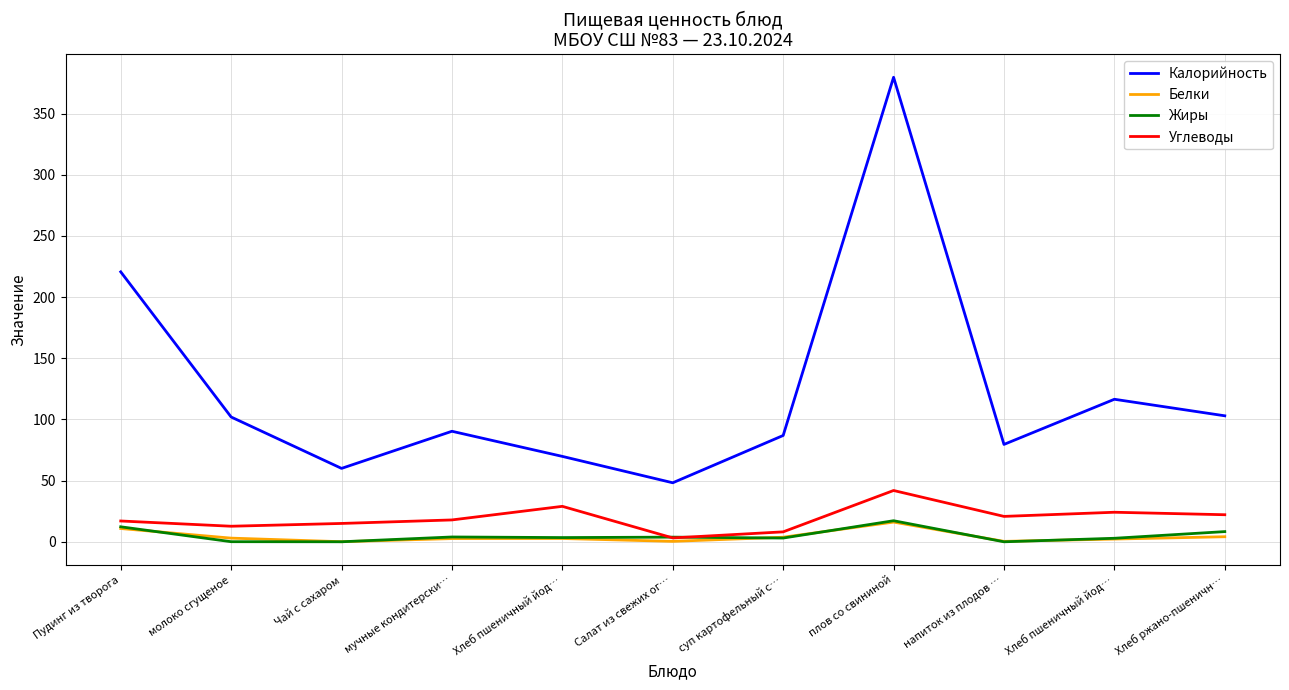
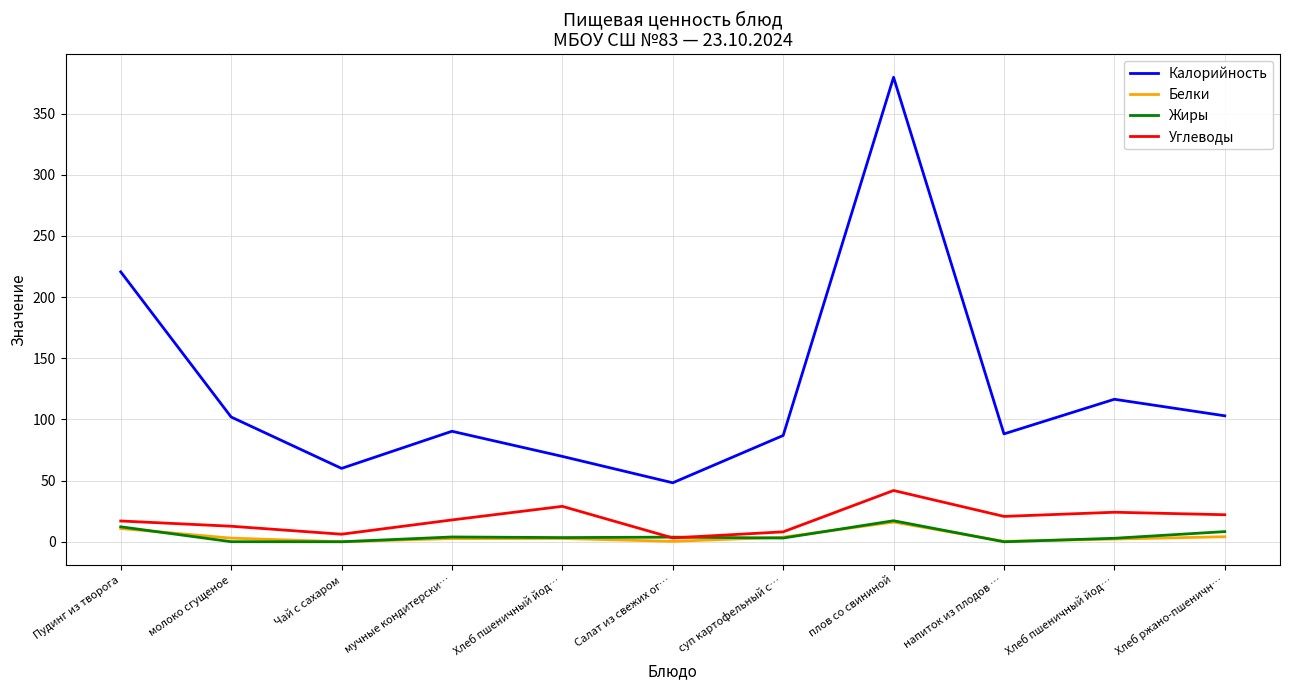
  {
    "Калорийность": {
      "Пудинг из творога": 221,
      "молоко сгущеное": 102,
      "Чай с сахаром": 60,
      "мучные кондитерски…": 90,
      "Салат из свежих ог…": 48,
      "суп картофельный с…": 87,
      "плов со свининой": 380,
-     "напиток из плодов …": 80,
+     "напиток из плодов …": 88,
      "Хлеб ржано-пшеничн…": 103
    },
    "Белки": {
      "молоко сгущеное": 3,
      "Салат из свежих ог…": 0,
      "Хлеб ржано-пшеничн…": 4
    },
    "Жиры": {
      "молоко сгущеное": 0,
      "Хлеб ржано-пшеничн…": 8
    },
    "Углеводы": {
      "Пудинг из творога": 17,
      "молоко сгущеное": 13,
-     "Чай с сахаром": 15,
+     "Чай с сахаром": 6,
      "мучные кондитерски…": 18,
      "суп картофельный с…": 8,
      "плов со свининой": 42,
      "напиток из плодов …": 21,
      "Хлеб ржано-пшеничн…": 22
    }
  }
